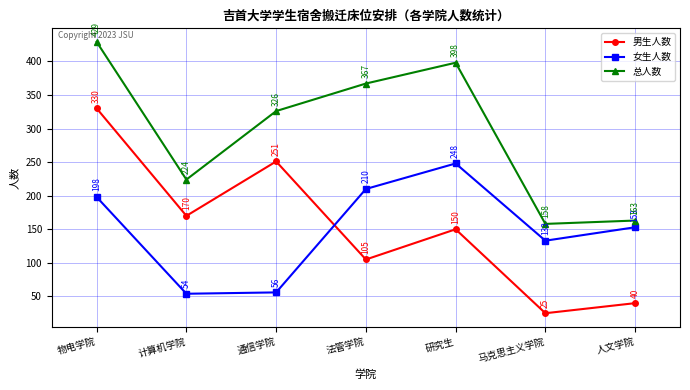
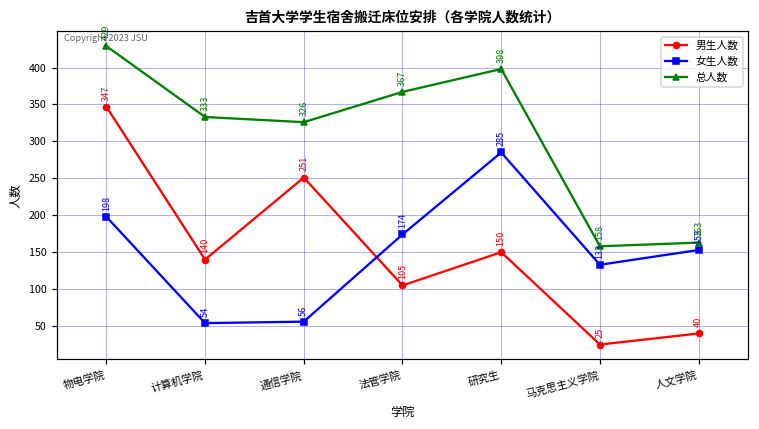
  {
    "男生人数": {
-     "物电学院": 330,
-     "计算机学院": 170,
+     "物电学院": 347,
+     "计算机学院": 140,
      "通信学院": 251,
      "法管学院": 105,
      "研究生": 150,
      "马克思主义学院": 25,
      "人文学院": 40
    },
    "女生人数": {
      "物电学院": 198,
      "计算机学院": 54,
      "通信学院": 56,
-     "法管学院": 210,
-     "研究生": 248
+     "法管学院": 174,
+     "研究生": 285
    },
    "总人数": {
-     "计算机学院": 224,
+     "计算机学院": 333,
      "通信学院": 326,
      "法管学院": 367,
      "研究生": 398,
      "马克思主义学院": 158
    }
  }
